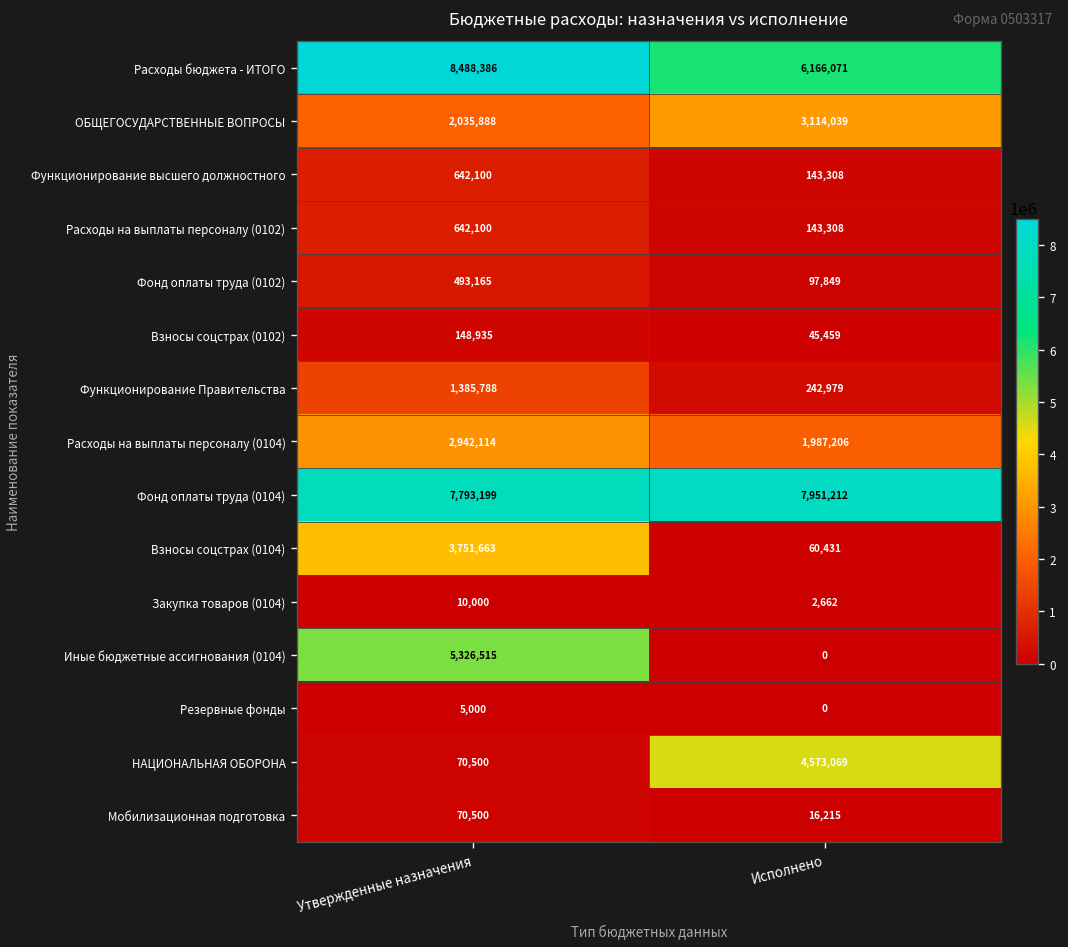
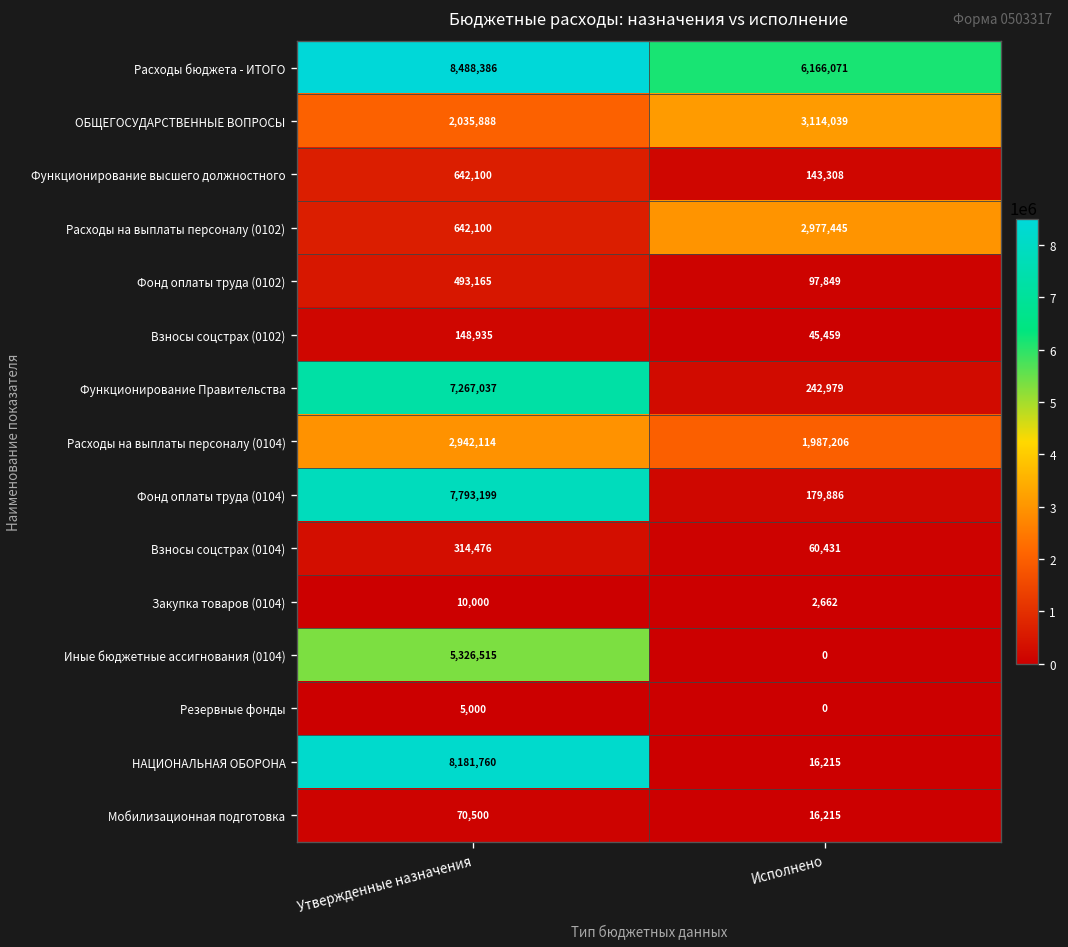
  {
    "Расходы бюджета - ИТОГО": {
      "Утвержденные назначения": "8,488,386",
      "Исполнено": "6,166,071"
    },
    "ОБЩЕГОСУДАРСТВЕННЫЕ ВОПРОСЫ": {
      "Утвержденные назначения": "2,035,888",
      "Исполнено": "3,114,039"
    },
    "Функционирование высшего должностного": {
      "Утвержденные назначения": "642,100",
      "Исполнено": "143,308"
    },
    "Расходы на выплаты персоналу (0102)": {
      "Утвержденные назначения": "642,100",
-     "Исполнено": "143,308"
+     "Исполнено": "2,977,445"
    },
    "Фонд оплаты труда (0102)": {
      "Утвержденные назначения": "493,165",
      "Исполнено": "97,849"
    },
    "Взносы соцстрах (0102)": {
      "Утвержденные назначения": "148,935",
      "Исполнено": "45,459"
    },
    "Функционирование Правительства": {
-     "Утвержденные назначения": "1,385,788",
+     "Утвержденные назначения": "7,267,037",
      "Исполнено": "242,979"
    },
    "Расходы на выплаты персоналу (0104)": {
      "Утвержденные назначения": "2,942,114",
      "Исполнено": "1,987,206"
    },
    "Фонд оплаты труда (0104)": {
      "Утвержденные назначения": "7,793,199",
-     "Исполнено": "7,951,212"
+     "Исполнено": "179,886"
    },
    "Взносы соцстрах (0104)": {
-     "Утвержденные назначения": "3,751,663",
+     "Утвержденные назначения": "314,476",
      "Исполнено": "60,431"
    },
    "Закупка товаров (0104)": {
      "Утвержденные назначения": "10,000",
      "Исполнено": "2,662"
    },
    "Иные бюджетные ассигнования (0104)": {
      "Утвержденные назначения": "5,326,515",
      "Исполнено": "0"
    },
    "Резервные фонды": {
      "Утвержденные назначения": "5,000",
      "Исполнено": "0"
    },
    "НАЦИОНАЛЬНАЯ ОБОРОНА": {
-     "Утвержденные назначения": "70,500",
-     "Исполнено": "4,573,069"
+     "Утвержденные назначения": "8,181,760",
+     "Исполнено": "16,215"
    },
    "Мобилизационная подготовка": {
      "Утвержденные назначения": "70,500",
      "Исполнено": "16,215"
    }
  }
